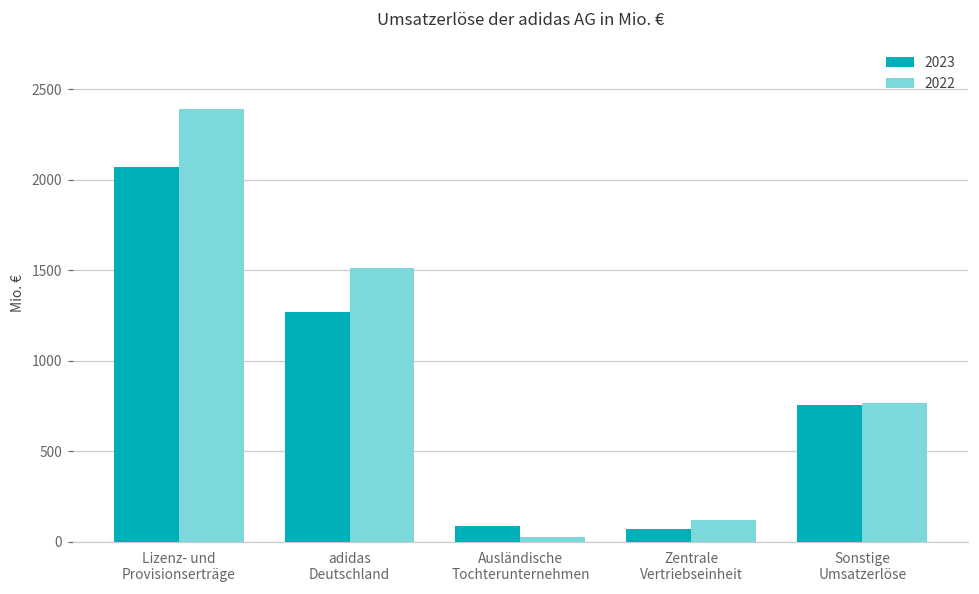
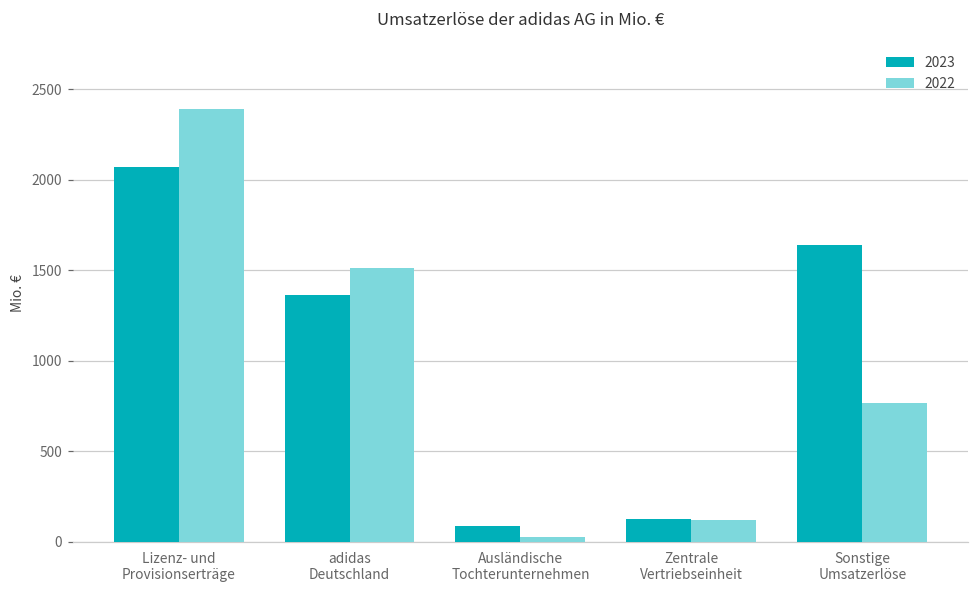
  {
    "2023": {
      "Lizenz- und Provisionserträge": 2070,
-     "adidas Deutschland": 1270,
+     "adidas Deutschland": 1360,
      "Ausländische Tochterunternehmen": 90,
-     "Zentrale Vertriebseinheit": 70,
-     "Sonstige Umsatzerlöse": 760
+     "Zentrale Vertriebseinheit": 130,
+     "Sonstige Umsatzerlöse": 1640
    },
    "2022": {
      "Lizenz- und Provisionserträge": 2390,
      "adidas Deutschland": 1510,
      "Ausländische Tochterunternehmen": 30,
      "Zentrale Vertriebseinheit": 120,
      "Sonstige Umsatzerlöse": 770
    }
  }
